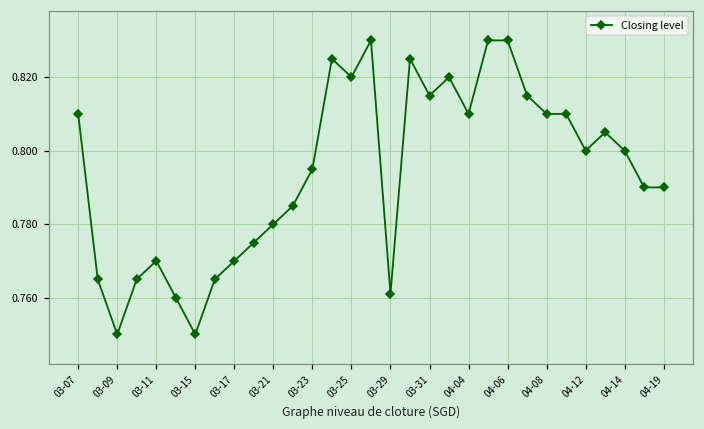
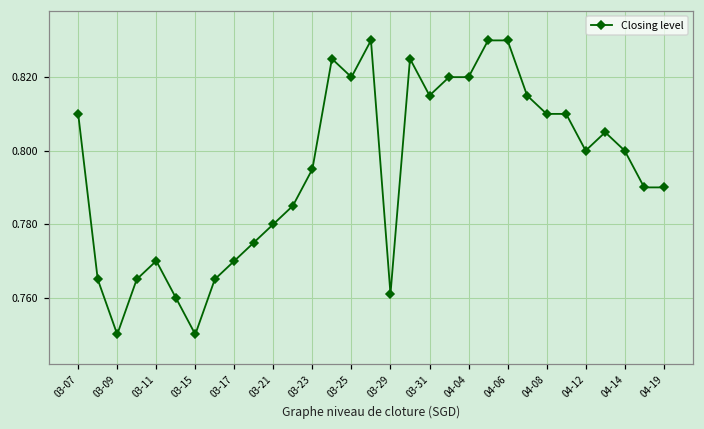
  {
    "03-07": 0.81,
    "03-09": 0.75,
    "03-11": 0.77,
    "03-15": 0.75,
    "03-17": 0.77,
    "03-21": 0.78,
    "03-23": 0.795,
    "03-25": 0.82,
    "03-29": 0.761,
    "03-31": 0.815,
-   "04-04": 0.81,
+   "04-04": 0.82,
    "04-06": 0.83,
    "04-08": 0.81,
    "04-12": 0.80,
    "04-14": 0.80,
    "04-19": 0.79
  }
